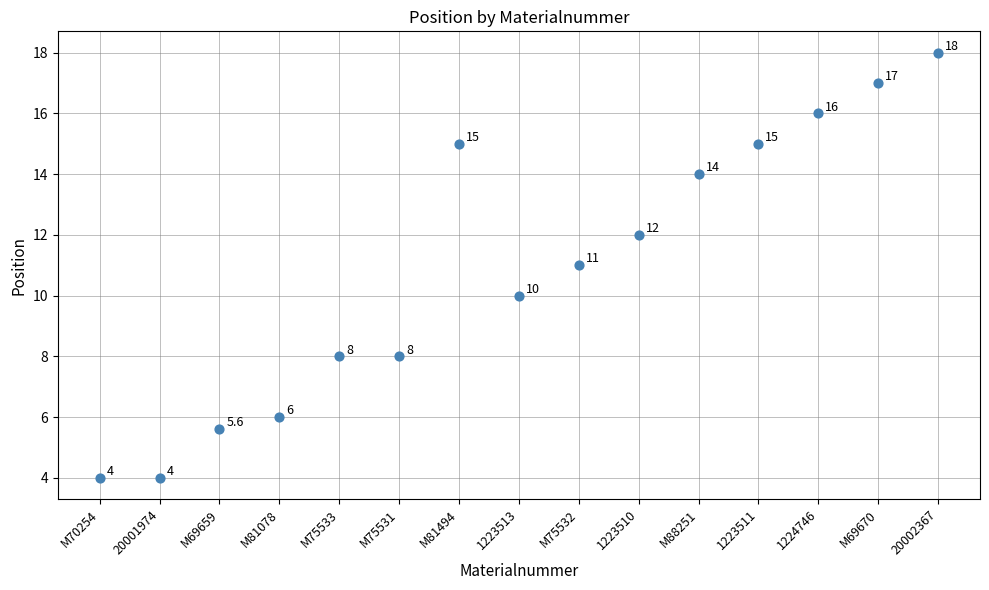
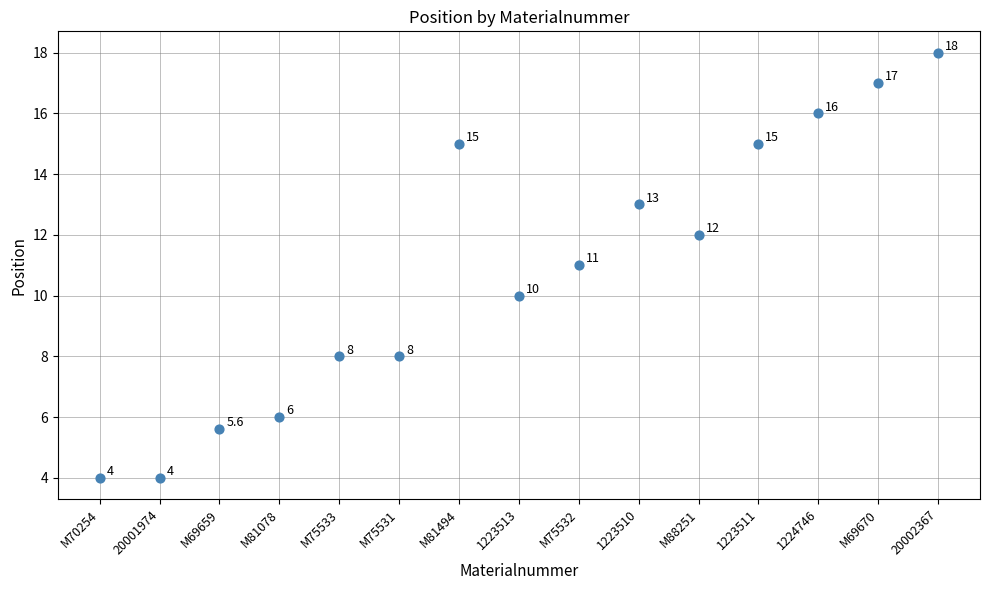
  {
-   "1223510": 12,
-   "M88251": 14
+   "1223510": 13,
+   "M88251": 12
  }
